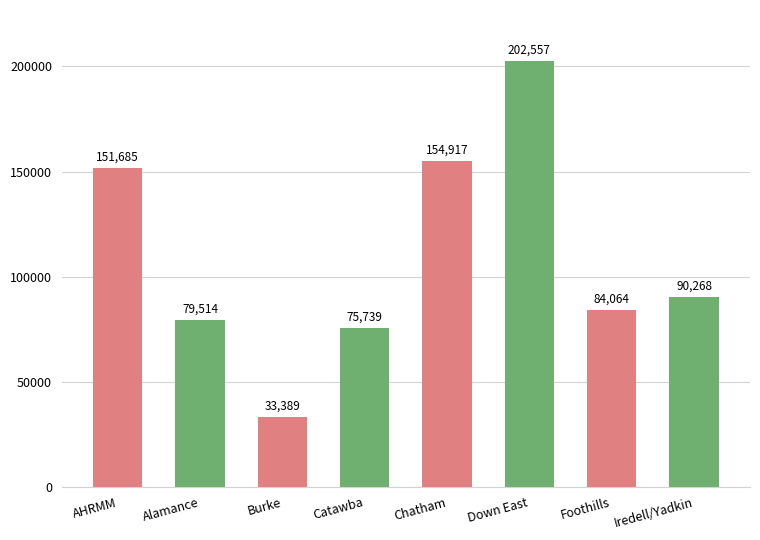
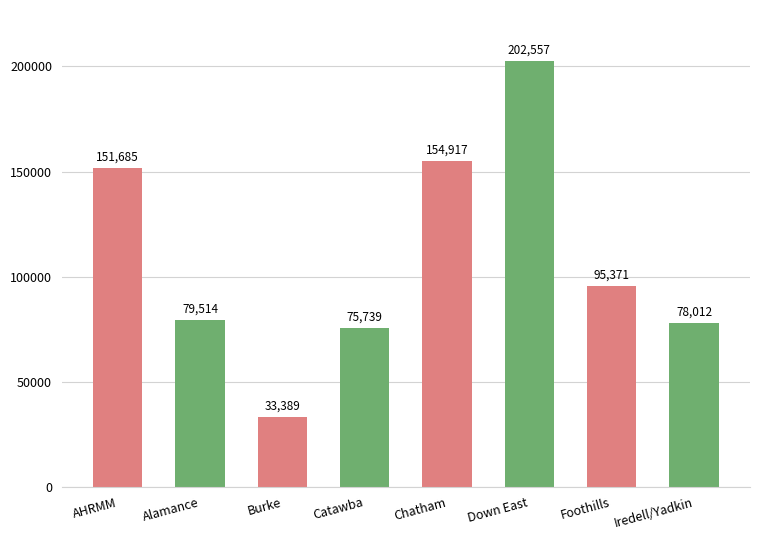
  {
    "AHRMM": "151,685",
    "Alamance": "79,514",
    "Burke": "33,389",
    "Catawba": "75,739",
    "Chatham": "154,917",
    "Down East": "202,557",
-   "Foothills": "84,064",
-   "Iredell/Yadkin": "90,268"
+   "Foothills": "95,371",
+   "Iredell/Yadkin": "78,012"
  }
